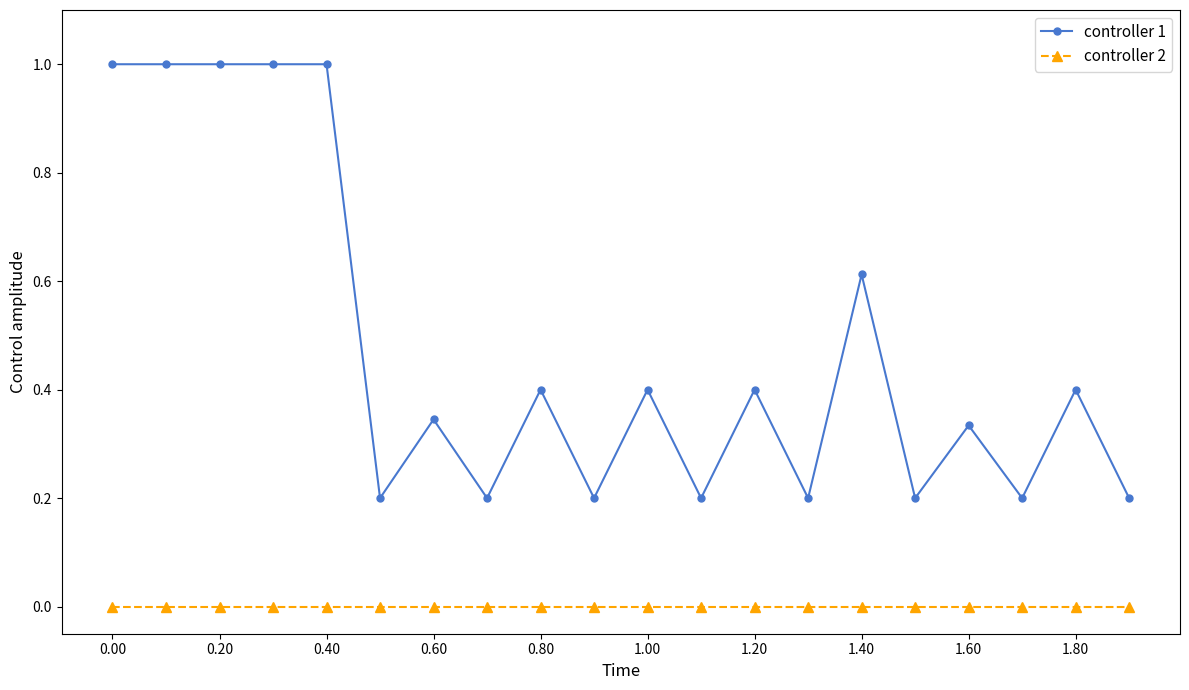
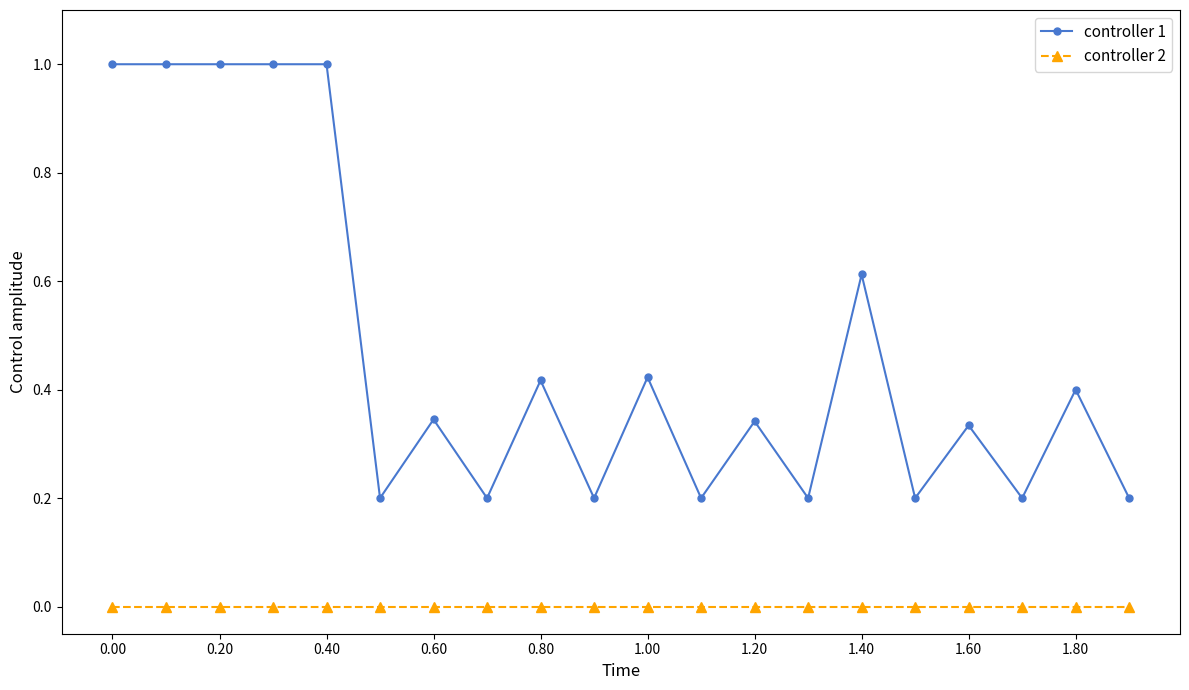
  {
    "controller 1": {
      "0.00": 1.00,
      "0.20": 1.00,
      "0.40": 1.00,
      "0.60": 0.35,
-     "0.80": 0.40,
-     "1.00": 0.40,
-     "1.20": 0.40,
+     "0.80": 0.42,
+     "1.00": 0.42,
+     "1.20": 0.34,
      "1.40": 0.61,
      "1.60": 0.33,
      "1.80": 0.40
    },
    "controller 2": {
      "0.00": 0.00,
      "0.20": 0.00,
      "0.40": 0.00,
      "0.60": 0.00,
      "0.80": 0.00,
      "1.00": 0.00,
      "1.20": 0.00,
      "1.40": 0.00,
      "1.60": 0.00,
      "1.80": 0.00
    }
  }
